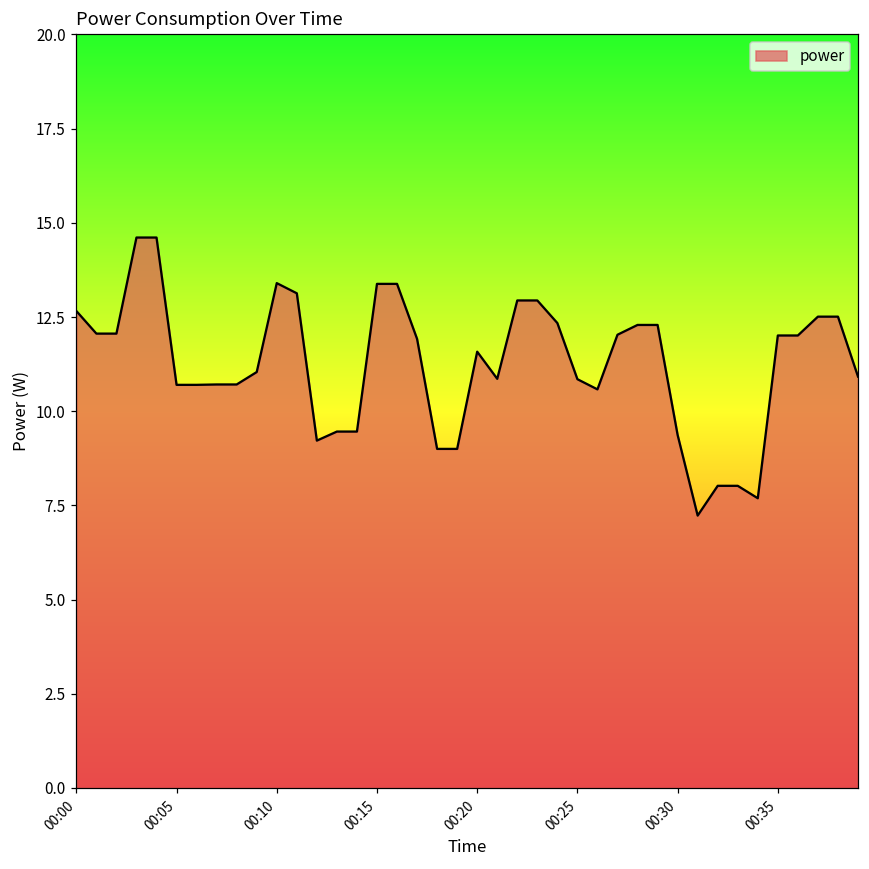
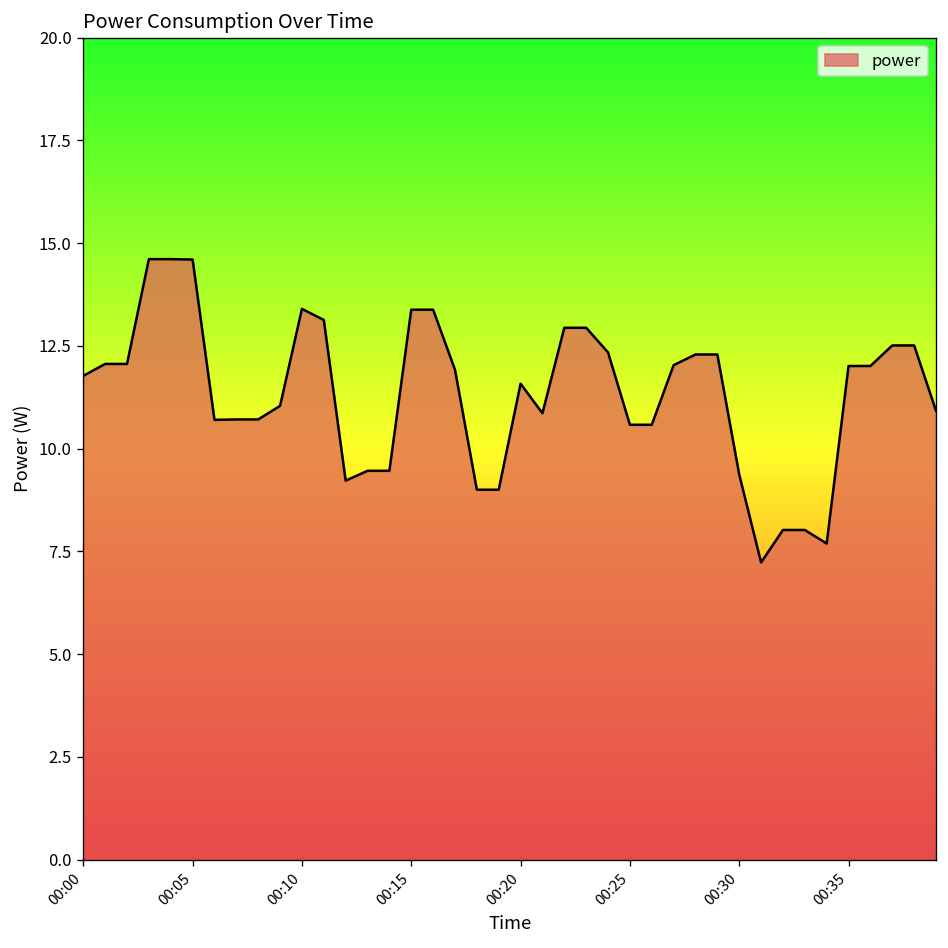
  {
-   "00:00": 12.7,
-   "00:05": 10.7,
+   "00:00": 11.8,
+   "00:05": 14.6,
    "00:10": 13.4,
    "00:15": 13.4,
    "00:20": 11.6,
-   "00:25": 10.9,
+   "00:25": 10.6,
    "00:30": 9.4,
    "00:35": 12.0
  }
